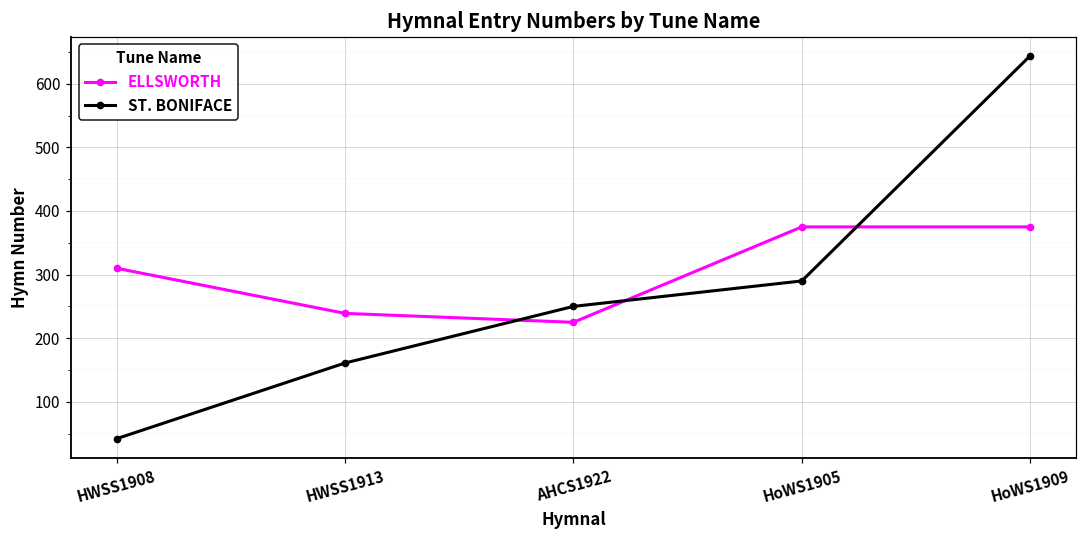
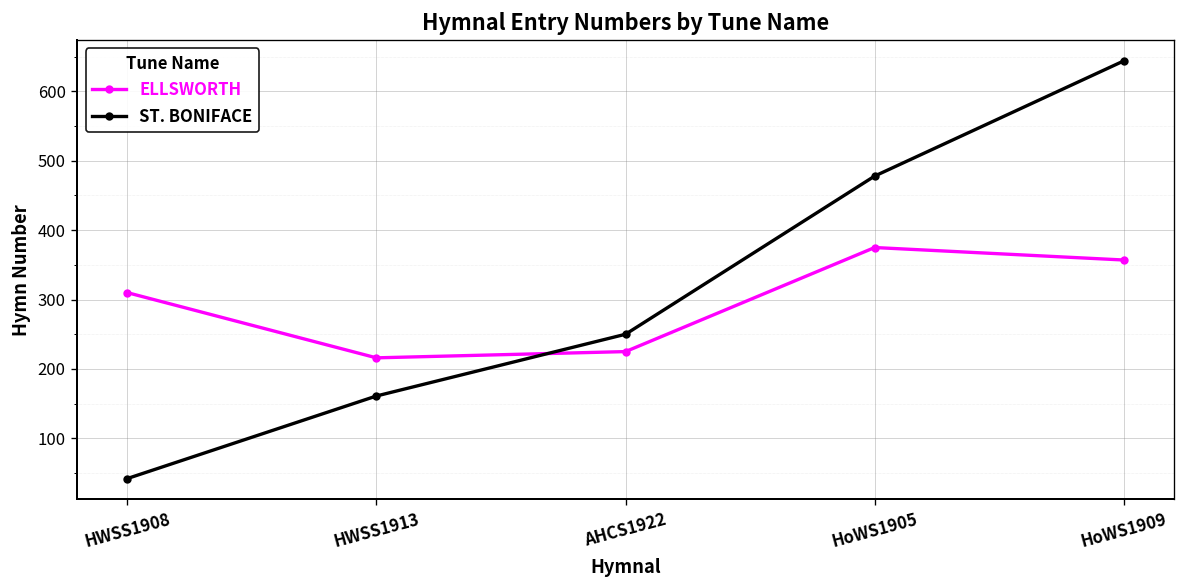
  {
    "ELLSWORTH": {
      "HWSS1908": 310,
-     "HWSS1913": 240,
+     "HWSS1913": 220,
      "AHCS1922": 230,
      "HoWS1905": 380,
-     "HoWS1909": 380
+     "HoWS1909": 360
    },
    "ST. BONIFACE": {
      "HWSS1908": 40,
      "HWSS1913": 160,
      "AHCS1922": 250,
-     "HoWS1905": 290,
+     "HoWS1905": 480,
      "HoWS1909": 640
    }
  }
